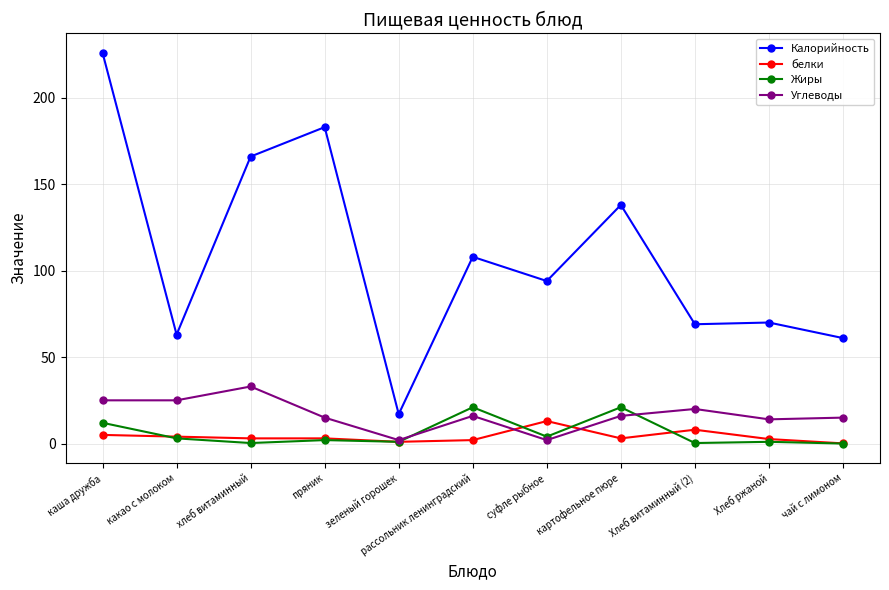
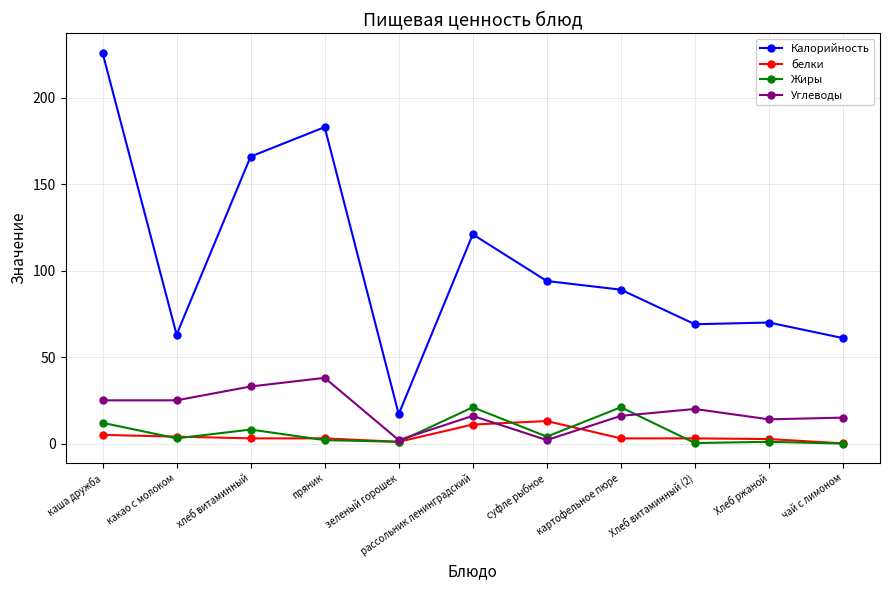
  {
    "Калорийность": {
      "каша дружба": 226,
      "какао с молоком": 63,
      "хлеб витаминный": 166,
      "пряник": 183,
      "зеленый горошек": 17,
-     "рассольник ленинградский": 108,
+     "рассольник ленинградский": 121,
      "суфле рыбное": 94,
-     "картофельное пюре": 138,
+     "картофельное пюре": 89,
      "Хлеб витаминный (2)": 69,
      "Хлеб ржаной": 70,
      "чай с лимоном": 61
    },
    "белки": {
      "каша дружба": 5,
      "хлеб витаминный": 3,
-     "рассольник ленинградский": 2,
+     "рассольник ленинградский": 11,
      "суфле рыбное": 13,
      "картофельное пюре": 3,
-     "Хлеб витаминный (2)": 8,
+     "Хлеб витаминный (2)": 3,
      "Хлеб ржаной": 3
    },
    "Жиры": {
      "каша дружба": 12,
-     "хлеб витаминный": 0,
+     "хлеб витаминный": 8,
      "рассольник ленинградский": 21,
      "суфле рыбное": 4,
      "картофельное пюре": 21,
      "Хлеб витаминный (2)": 0,
      "Хлеб ржаной": 1
    },
    "Углеводы": {
      "каша дружба": 25,
      "какао с молоком": 25,
      "хлеб витаминный": 33,
-     "пряник": 15,
+     "пряник": 38,
      "рассольник ленинградский": 16,
      "суфле рыбное": 2,
      "картофельное пюре": 16,
      "Хлеб витаминный (2)": 20,
      "Хлеб ржаной": 14,
      "чай с лимоном": 15
    }
  }
